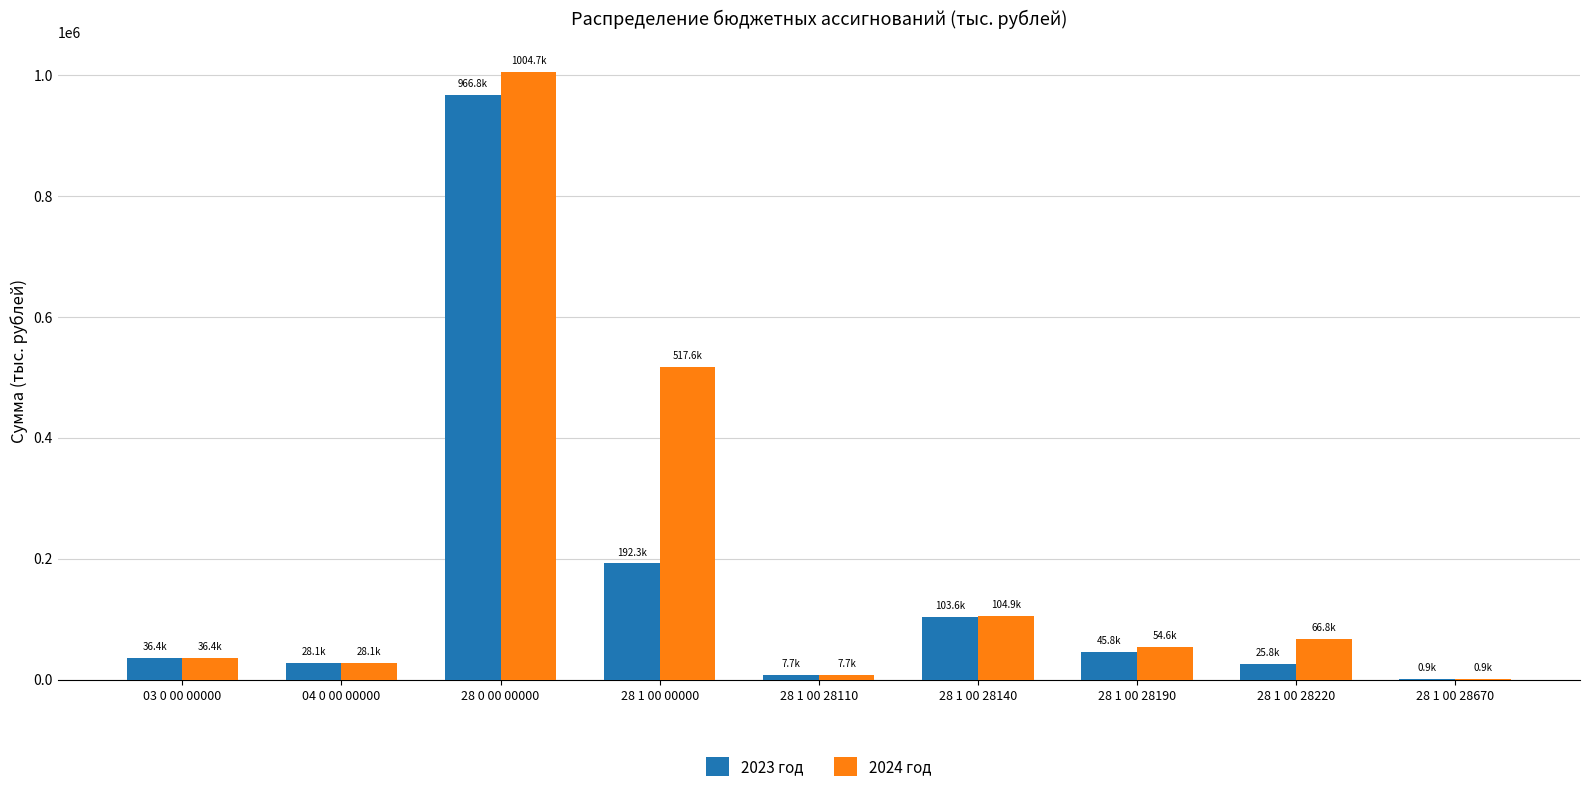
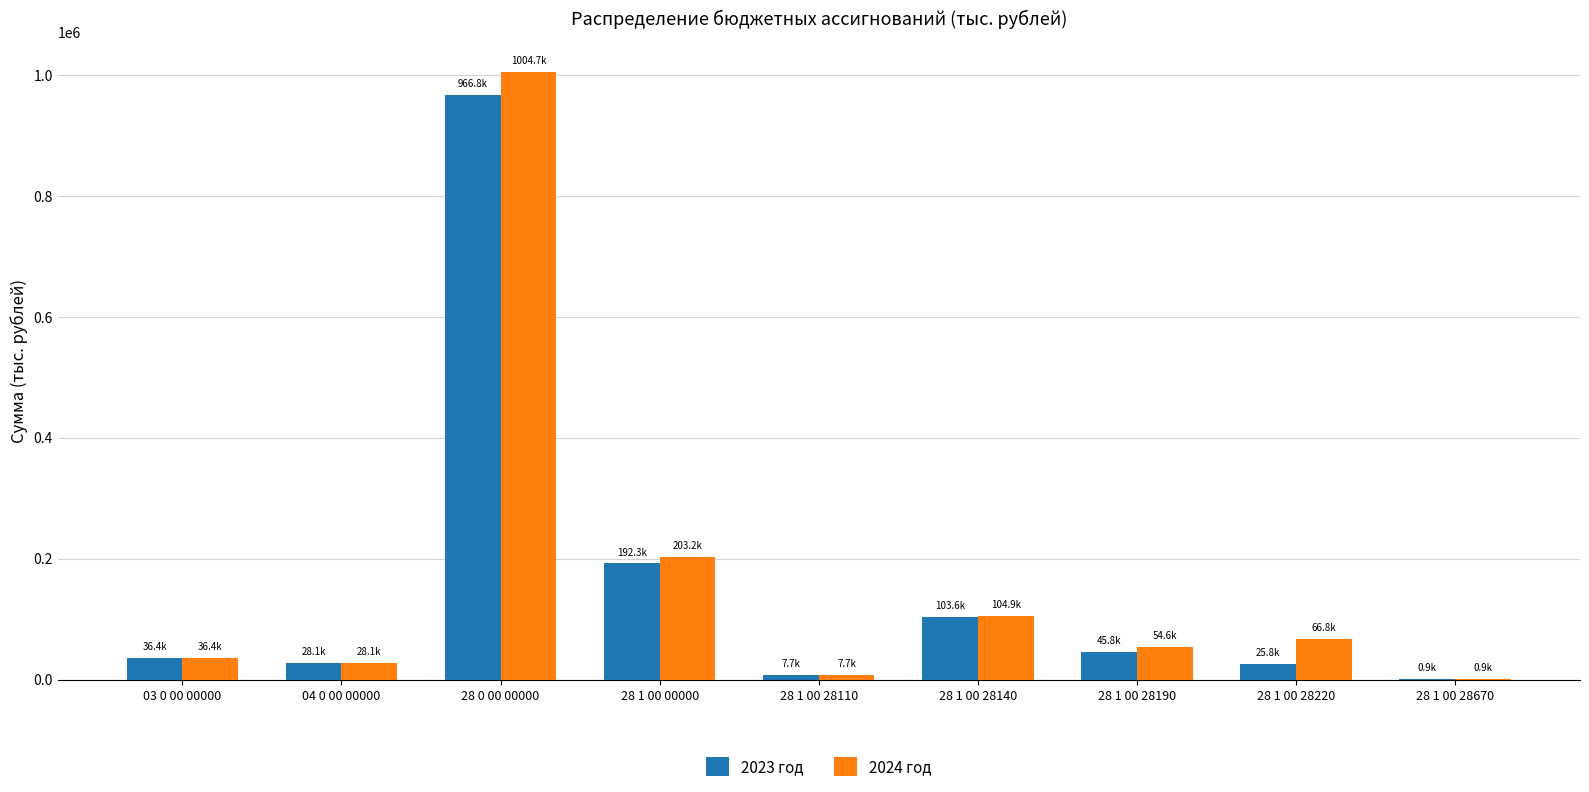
  {
    "2023 год": {
      "03 0 00 00000": "36.4k",
      "04 0 00 00000": "28.1k",
      "28 0 00 00000": "966.8k",
      "28 1 00 00000": "192.3k",
      "28 1 00 28110": "7.7k",
      "28 1 00 28140": "103.6k",
      "28 1 00 28190": "45.8k",
      "28 1 00 28220": "25.8k",
      "28 1 00 28670": "0.9k"
    },
    "2024 год": {
      "03 0 00 00000": "36.4k",
      "04 0 00 00000": "28.1k",
      "28 0 00 00000": "1004.7k",
-     "28 1 00 00000": "517.6k",
+     "28 1 00 00000": "203.2k",
      "28 1 00 28110": "7.7k",
      "28 1 00 28140": "104.9k",
      "28 1 00 28190": "54.6k",
      "28 1 00 28220": "66.8k",
      "28 1 00 28670": "0.9k"
    }
  }
